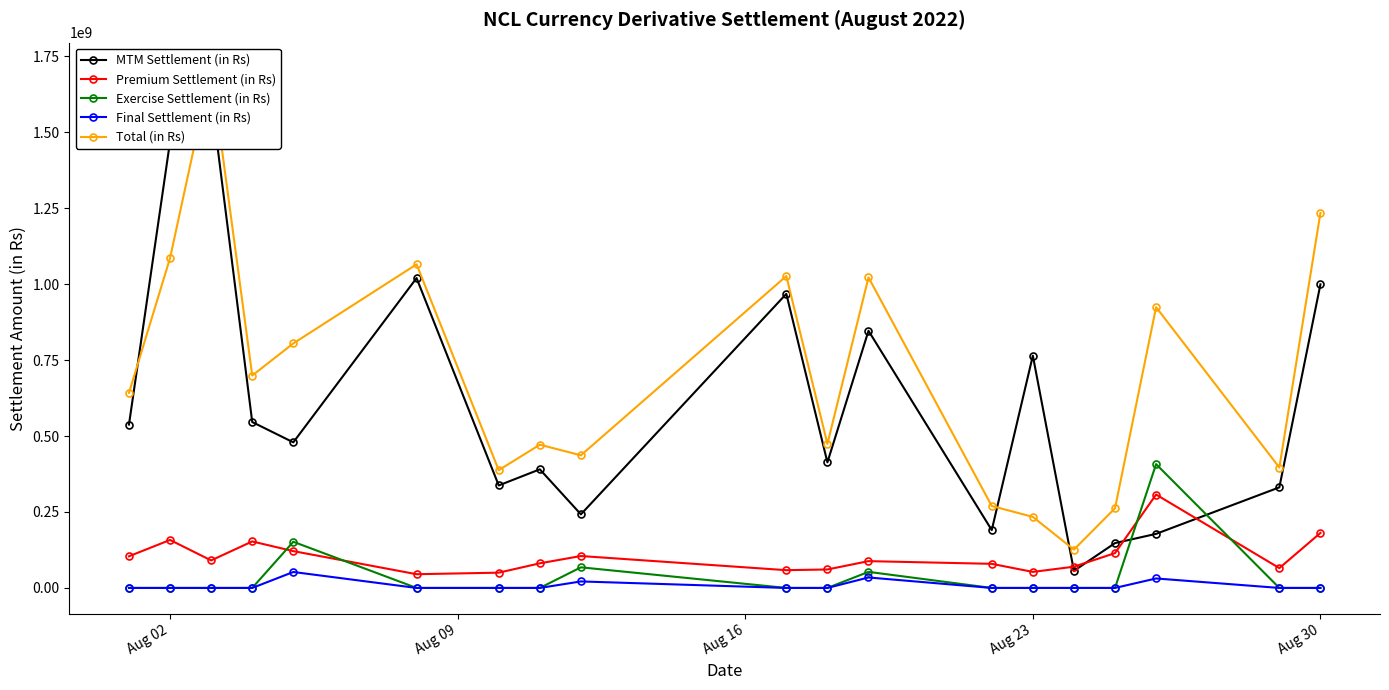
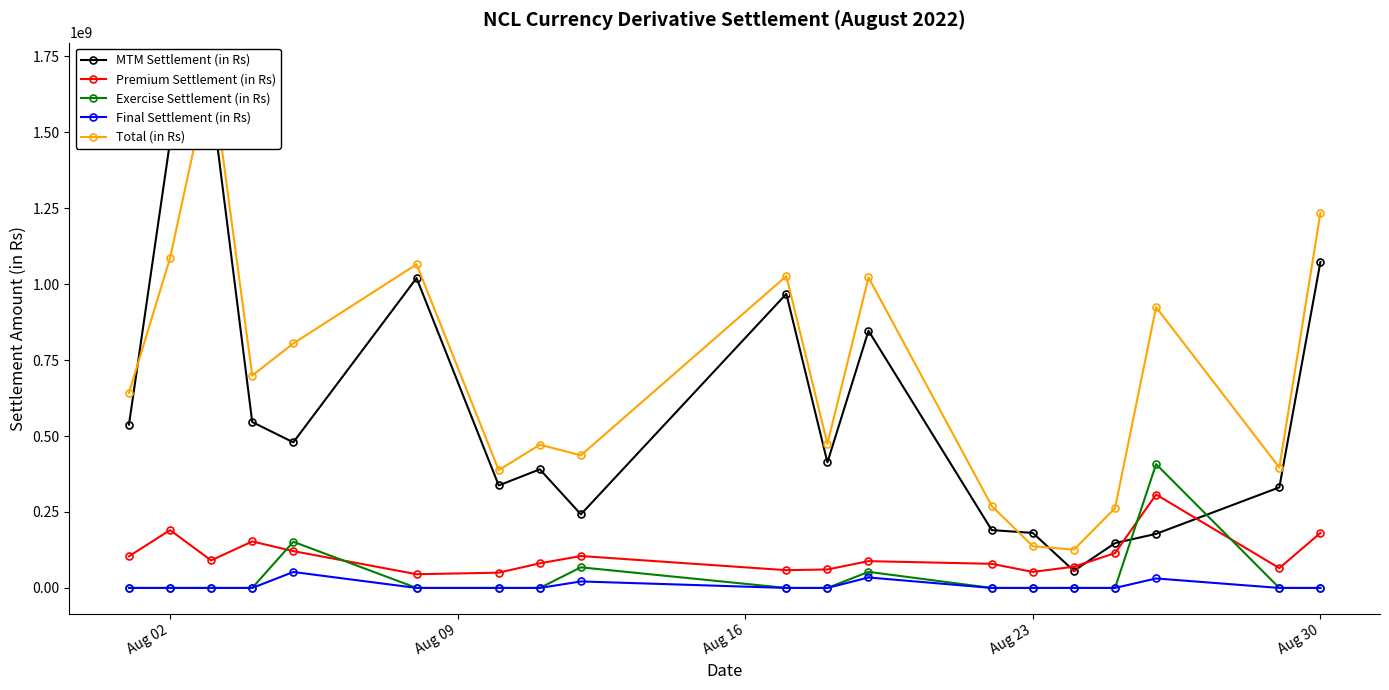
  {
    "MTM Settlement (in Rs)": {
-     "Aug 23": 760000000,
-     "Aug 30": 1000000000
+     "Aug 23": 180000000,
+     "Aug 30": 1070000000
    },
    "Premium Settlement (in Rs)": {
-     "Aug 02": 160000000,
+     "Aug 02": 190000000,
      "Aug 23": 50000000,
      "Aug 30": 180000000
    },
    "Total (in Rs)": {
      "Aug 02": 1090000000,
-     "Aug 23": 230000000,
+     "Aug 23": 140000000,
      "Aug 30": 1230000000
    }
  }
